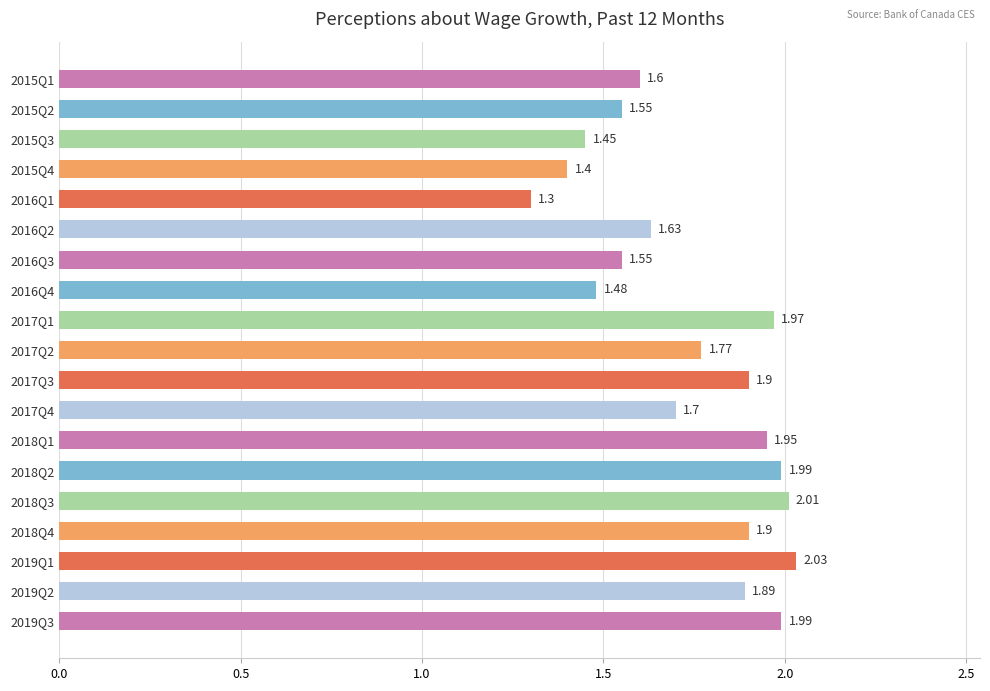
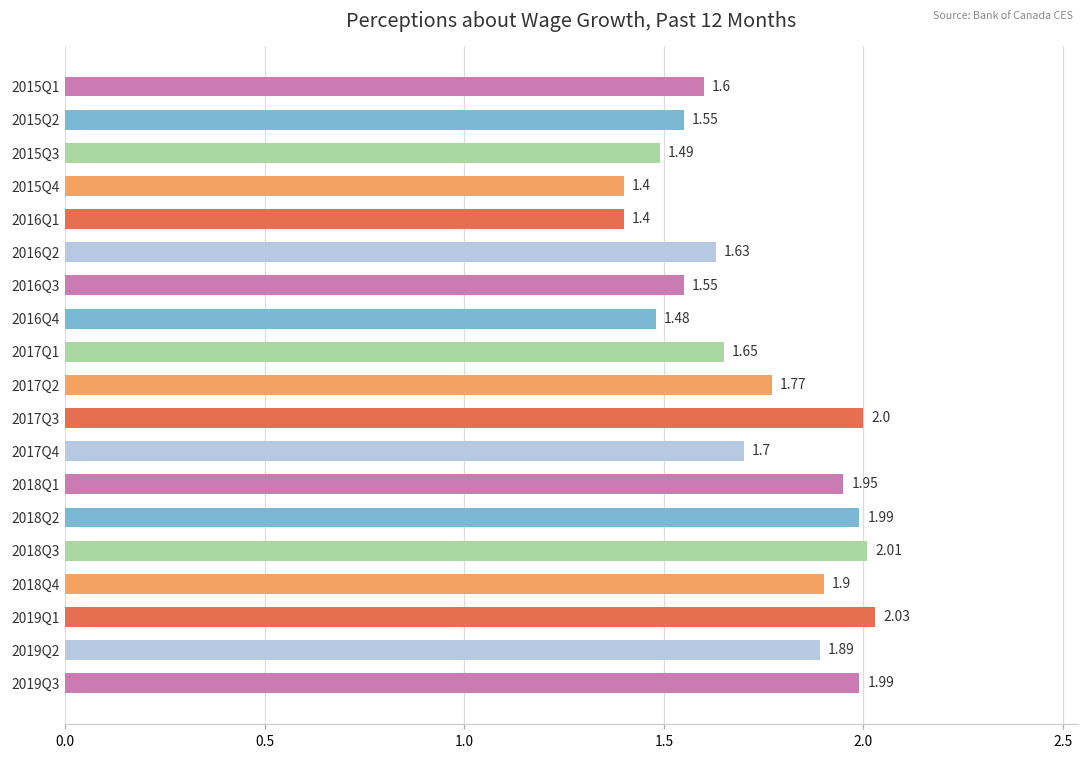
  {
    "2015Q1": 1.6,
    "2015Q2": 1.55,
-   "2015Q3": 1.45,
+   "2015Q3": 1.49,
    "2015Q4": 1.4,
-   "2016Q1": 1.3,
+   "2016Q1": 1.4,
    "2016Q2": 1.63,
    "2016Q3": 1.55,
    "2016Q4": 1.48,
-   "2017Q1": 1.97,
+   "2017Q1": 1.65,
    "2017Q2": 1.77,
-   "2017Q3": 1.9,
+   "2017Q3": 2.0,
    "2017Q4": 1.7,
    "2018Q1": 1.95,
    "2018Q2": 1.99,
    "2018Q3": 2.01,
    "2018Q4": 1.9,
    "2019Q1": 2.03,
    "2019Q2": 1.89,
    "2019Q3": 1.99
  }
